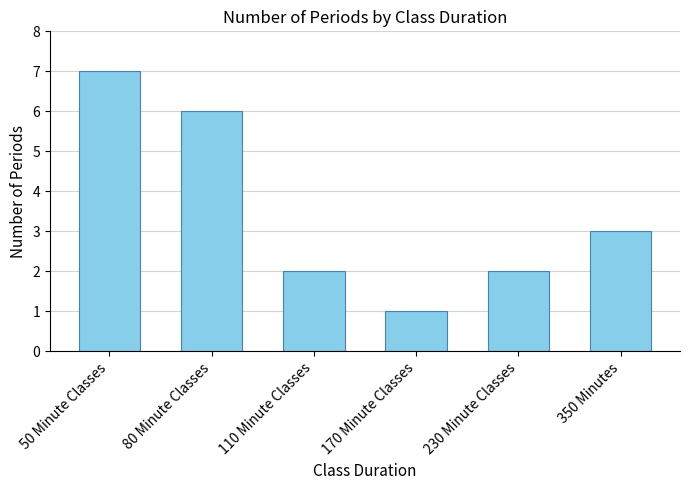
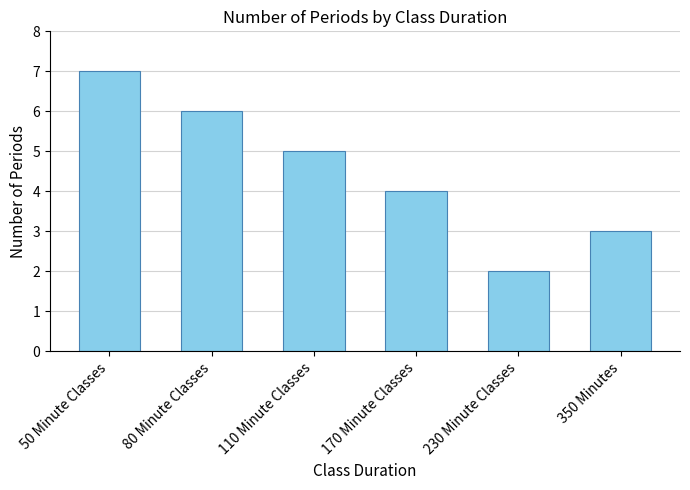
  {
    "50 Minute Classes": 7,
    "80 Minute Classes": 6,
-   "110 Minute Classes": 2,
-   "170 Minute Classes": 1,
+   "110 Minute Classes": 5,
+   "170 Minute Classes": 4,
    "230 Minute Classes": 2,
    "350 Minutes": 3
  }
